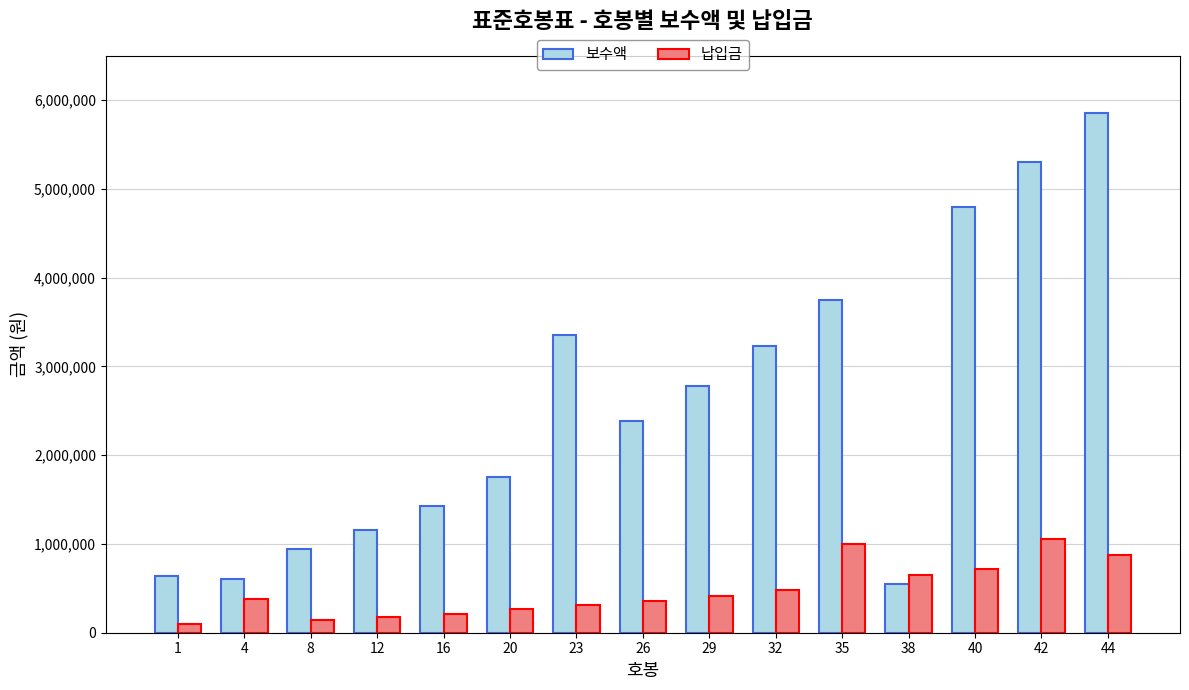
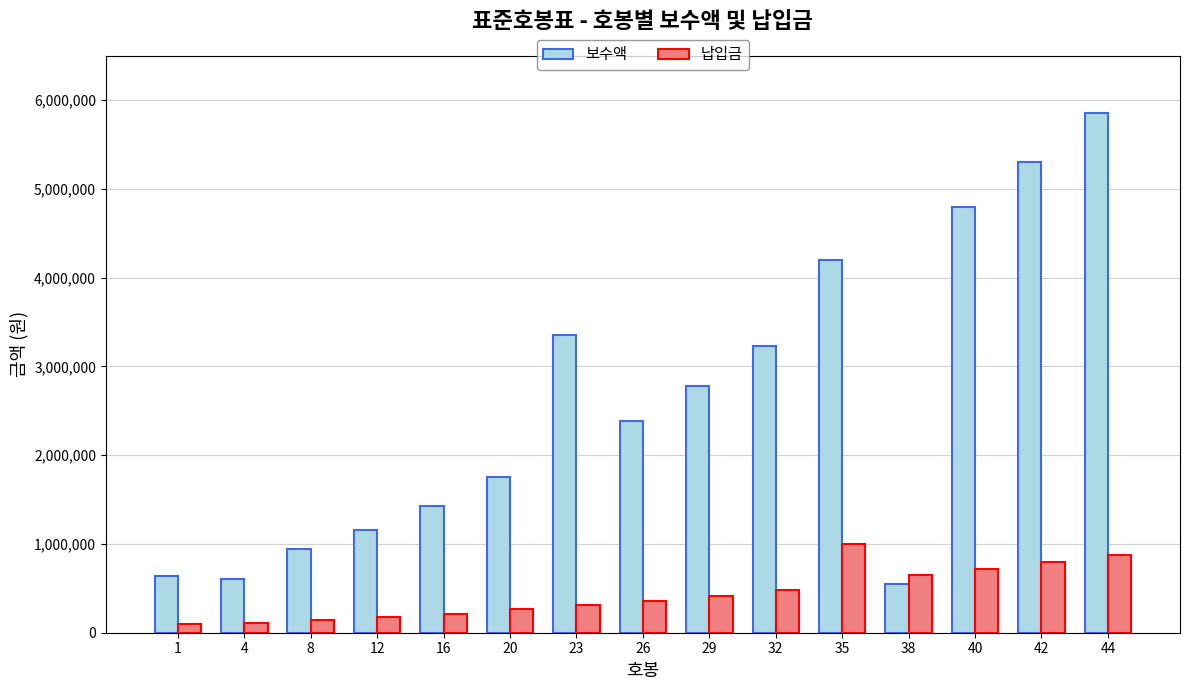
  {
    "보수액": {
      "1": "600,000",
      "4": "600,000",
      "8": "900,000",
      "12": "1,200,000",
      "16": "1,400,000",
      "20": "1,800,000",
      "23": "3,400,000",
      "26": "2,400,000",
      "29": "2,800,000",
      "32": "3,200,000",
-     "35": "3,800,000",
+     "35": "4,200,000",
      "38": "500,000",
      "40": "4,800,000",
      "42": "5,300,000",
      "44": "5,900,000"
    },
    "납입금": {
      "1": "100,000",
-     "4": "400,000",
+     "4": "100,000",
      "8": "100,000",
      "12": "200,000",
      "16": "200,000",
      "20": "300,000",
      "23": "300,000",
      "26": "400,000",
      "29": "400,000",
      "32": "500,000",
      "35": "1,000,000",
      "38": "700,000",
      "40": "700,000",
-     "42": "1,100,000",
+     "42": "800,000",
      "44": "900,000"
    }
  }
